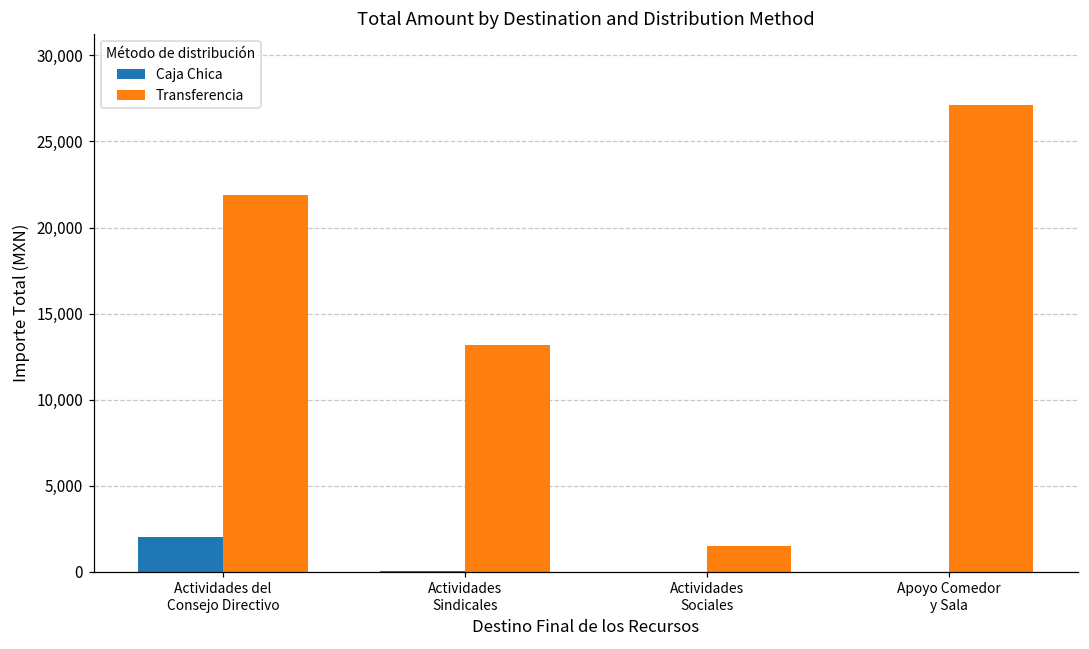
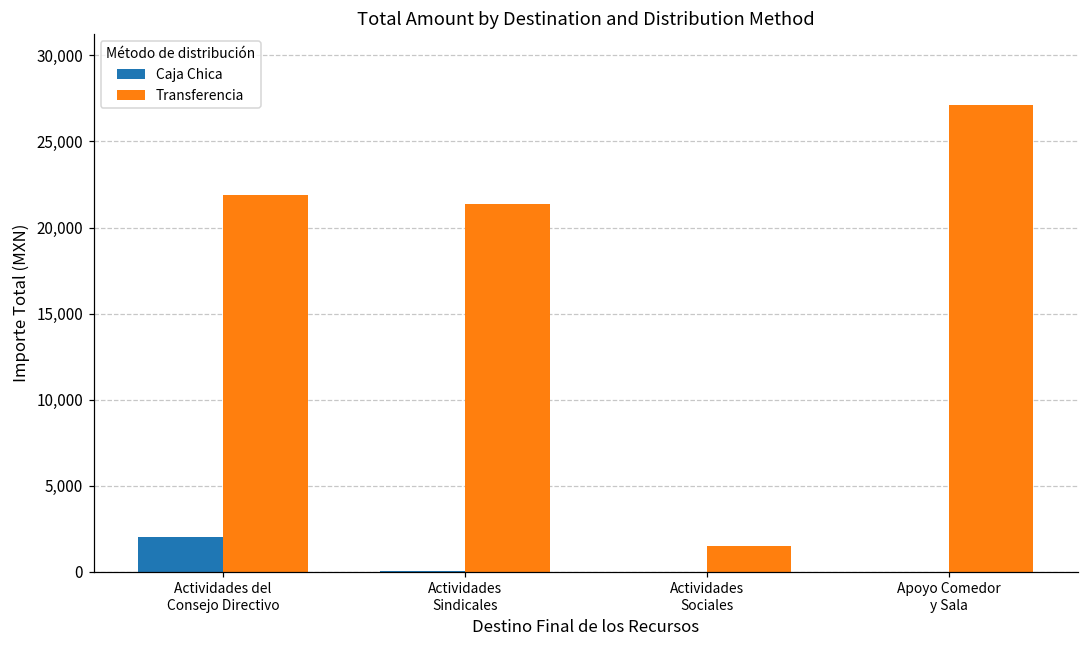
  {
    "Caja Chica": {
      "Actividades del Consejo Directivo": "2,000",
      "Actividades Sociales": "0",
      "Apoyo Comedor y Sala": "0"
    },
    "Transferencia": {
      "Actividades del Consejo Directivo": "21,900",
-     "Actividades Sindicales": "13,200",
+     "Actividades Sindicales": "21,400",
      "Actividades Sociales": "1,500",
      "Apoyo Comedor y Sala": "27,100"
    }
  }
